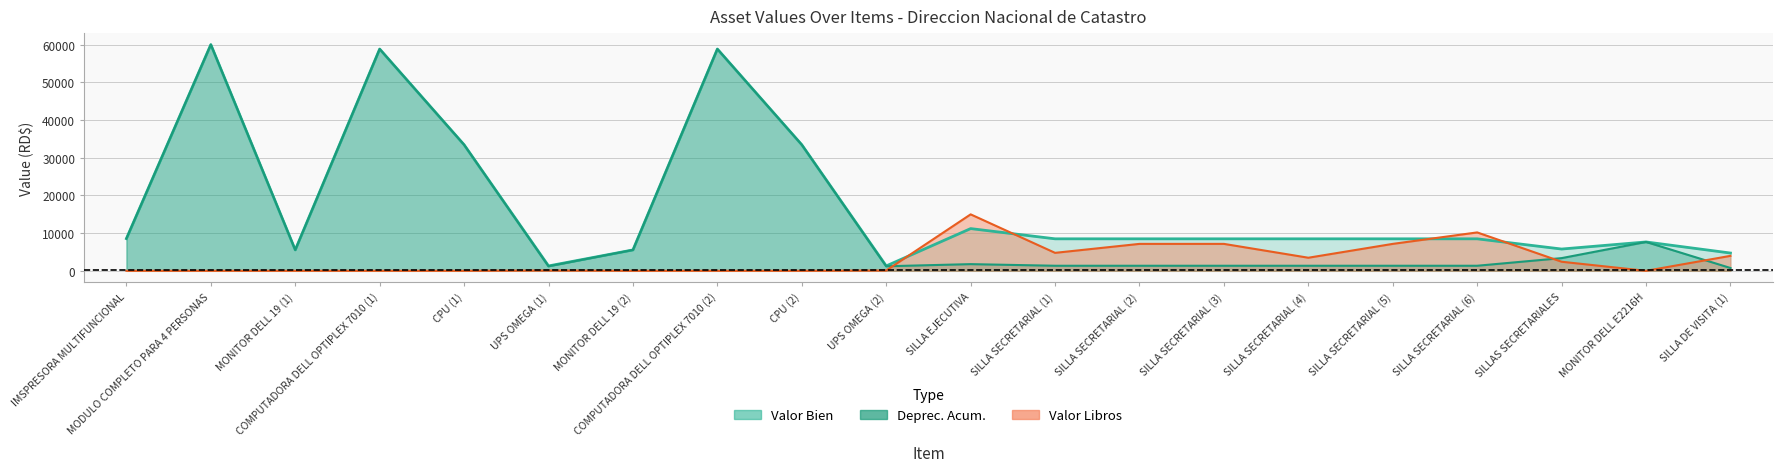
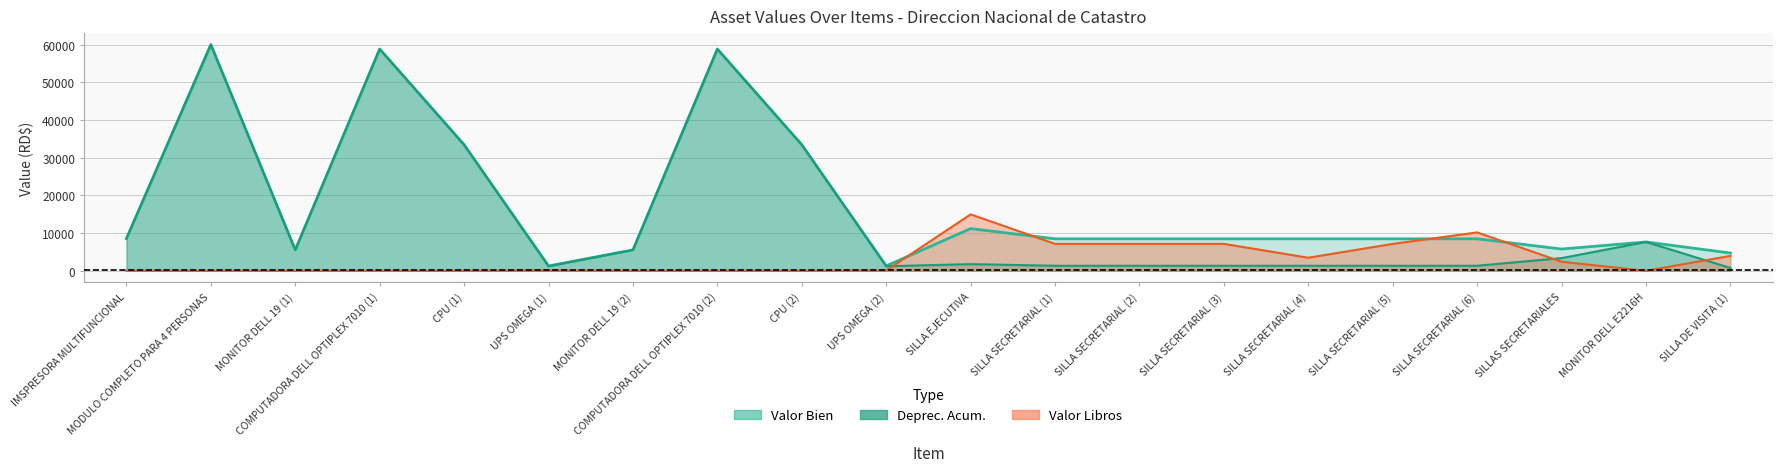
  {
    "Valor Libros": {
      "IMSPRESORA MULTIFUNCIONAL": 0,
      "MODULO COMPLETO PARA 4 PERSONAS": 0,
      "MONITOR DELL 19 (1)": 0,
      "COMPUTADORA DELL OPTIPLEX 7010 (1)": 0,
      "CPU (1)": 0,
      "UPS OMEGA (1)": 0,
      "MONITOR DELL 19 (2)": 0,
      "COMPUTADORA DELL OPTIPLEX 7010 (2)": 0,
      "CPU (2)": 0,
      "UPS OMEGA (2)": 0,
      "SILLA EJECUTIVA": 15000,
-     "SILLA SECRETARIAL (1)": 5000,
+     "SILLA SECRETARIAL (1)": 7000,
      "SILLA SECRETARIAL (2)": 7000,
      "SILLA SECRETARIAL (3)": 7000,
      "SILLA SECRETARIAL (4)": 3000,
      "SILLA SECRETARIAL (5)": 7000,
      "SILLA SECRETARIAL (6)": 10000,
      "SILLAS SECRETARIALES": 2000,
      "MONITOR DELL E2216H": 0,
      "SILLA DE VISITA (1)": 4000
    }
  }
